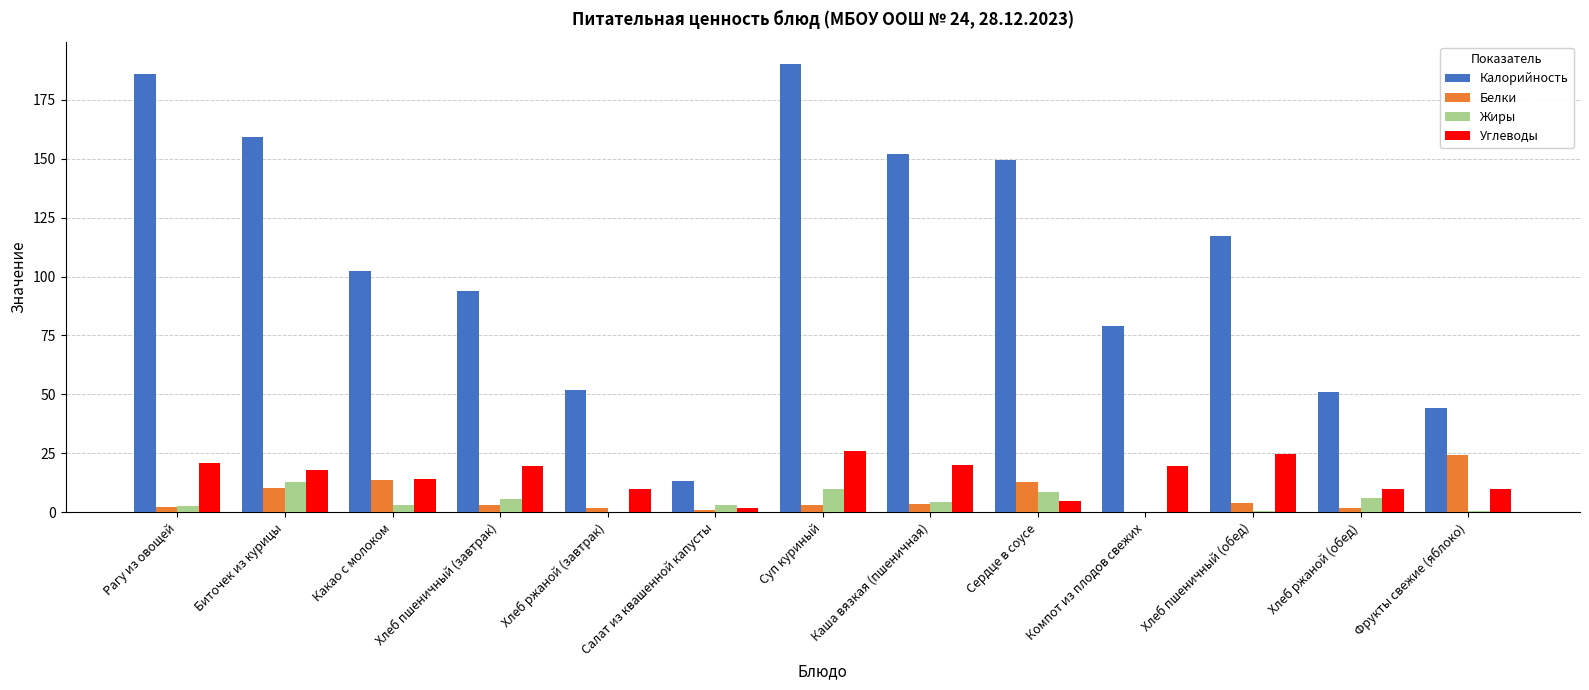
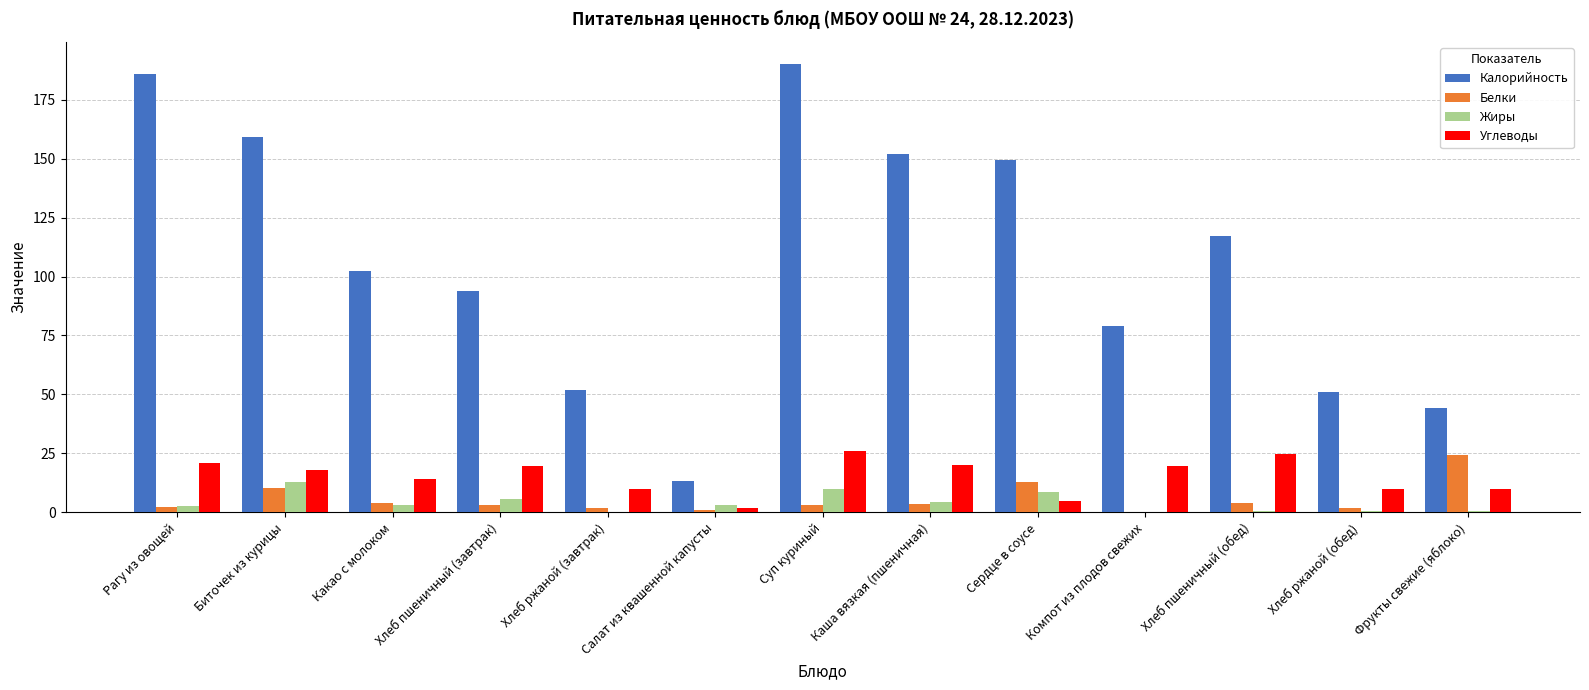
  {
    "Калорийность": {
      "Рагу из овощей": 186,
      "Биточек из курицы": 159,
      "Какао с молоком": 102,
      "Хлеб пшеничный (завтрак)": 94,
      "Хлеб ржаной (завтрак)": 52,
      "Салат из квашенной капусты": 13,
      "Суп куриный": 190,
      "Каша вязкая (пшеничная)": 152,
      "Сердце в соусе": 149,
      "Компот из плодов свежих": 79,
      "Хлеб пшеничный (обед)": 117,
      "Хлеб ржаной (обед)": 51,
      "Фрукты свежие (яблоко)": 44
    },
    "Белки": {
      "Рагу из овощей": 2,
      "Биточек из курицы": 10,
-     "Какао с молоком": 14,
+     "Какао с молоком": 4,
      "Хлеб пшеничный (завтрак)": 3,
      "Хлеб ржаной (завтрак)": 2,
      "Суп куриный": 3,
      "Каша вязкая (пшеничная)": 4,
      "Сердце в соусе": 13,
      "Хлеб пшеничный (обед)": 4,
      "Хлеб ржаной (обед)": 2,
      "Фрукты свежие (яблоко)": 24
    },
    "Жиры": {
      "Рагу из овощей": 3,
      "Биточек из курицы": 13,
      "Какао с молоком": 3,
      "Хлеб пшеничный (завтрак)": 6,
      "Салат из квашенной капусты": 3,
      "Суп куриный": 10,
      "Каша вязкая (пшеничная)": 4,
      "Сердце в соусе": 9,
-     "Хлеб ржаной (обед)": 6
+     "Хлеб ржаной (обед)": 0
    },
    "Углеводы": {
      "Рагу из овощей": 21,
      "Биточек из курицы": 18,
      "Какао с молоком": 14,
      "Хлеб пшеничный (завтрак)": 20,
      "Хлеб ржаной (завтрак)": 10,
      "Салат из квашенной капусты": 2,
      "Суп куриный": 26,
      "Каша вязкая (пшеничная)": 20,
      "Сердце в соусе": 5,
      "Компот из плодов свежих": 20,
      "Хлеб пшеничный (обед)": 25,
      "Хлеб ржаной (обед)": 10,
      "Фрукты свежие (яблоко)": 10
    }
  }
